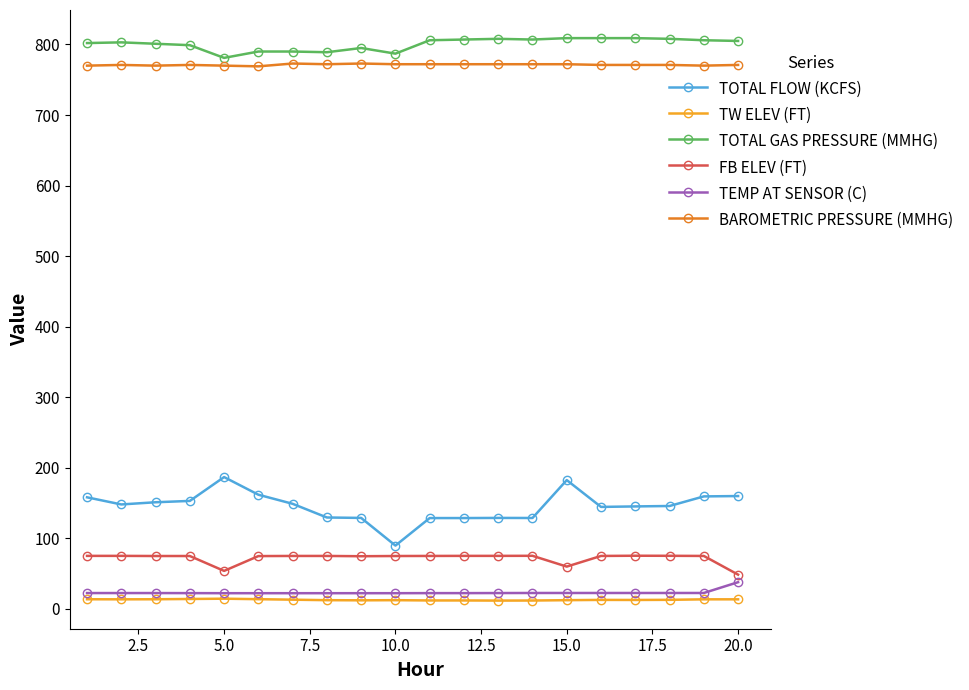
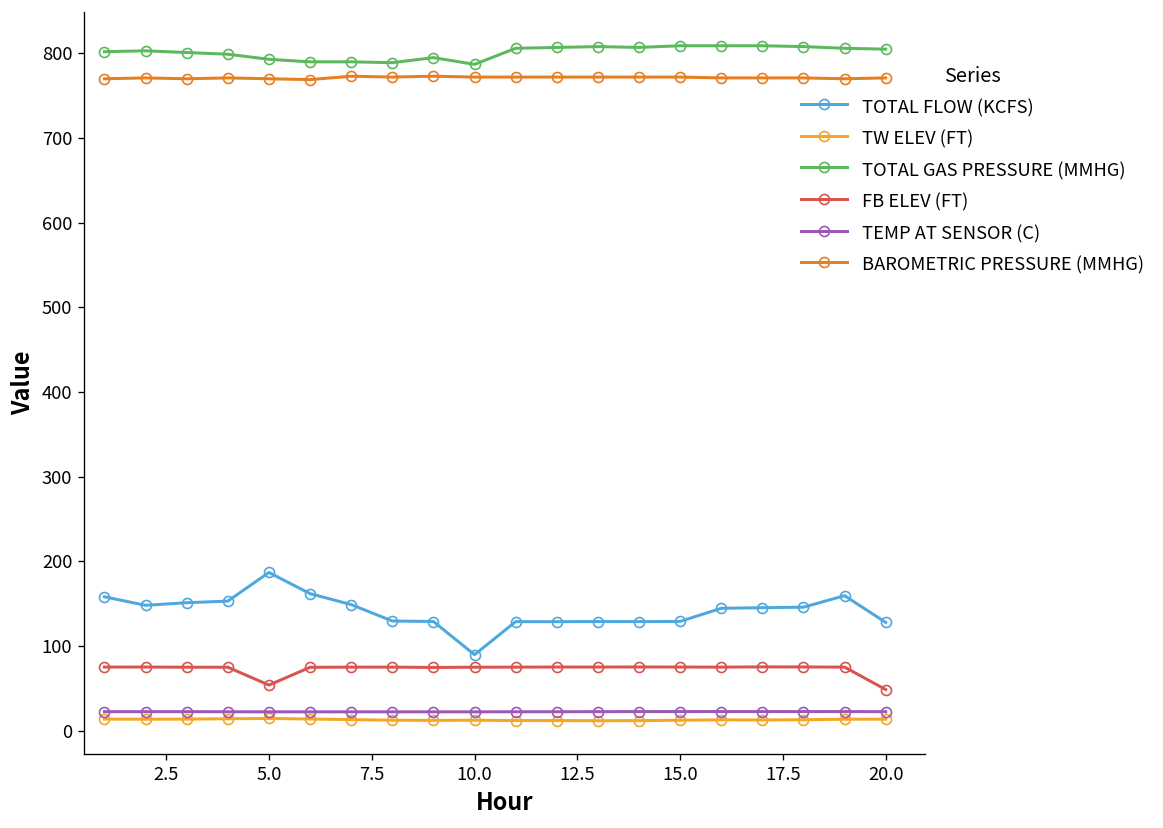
  {
    "TOTAL FLOW (KCFS)": {
      "5.0": 190,
      "10.0": 90,
-     "15.0": 180,
-     "20.0": 160
+     "15.0": 130,
+     "20.0": 130
    },
    "TOTAL GAS PRESSURE (MMHG)": {
-     "5.0": 780,
+     "5.0": 790,
      "10.0": 790,
      "15.0": 810,
      "20.0": 810
    },
    "FB ELEV (FT)": {
      "5.0": 50,
      "10.0": 70,
-     "15.0": 60,
+     "15.0": 80,
      "20.0": 50
    },
    "TEMP AT SENSOR (C)": {
      "5.0": 20,
      "10.0": 20,
      "15.0": 20,
-     "20.0": 40
+     "20.0": 20
    }
  }
